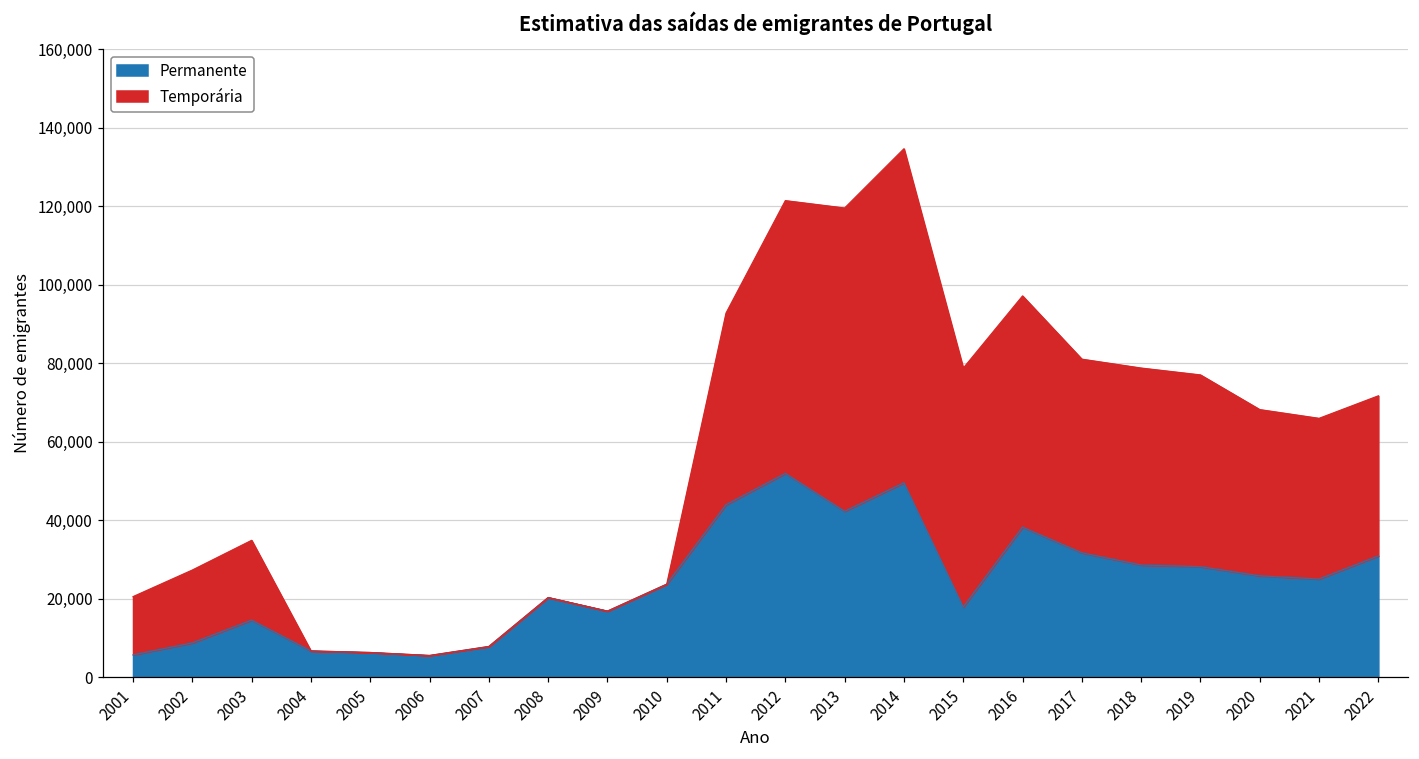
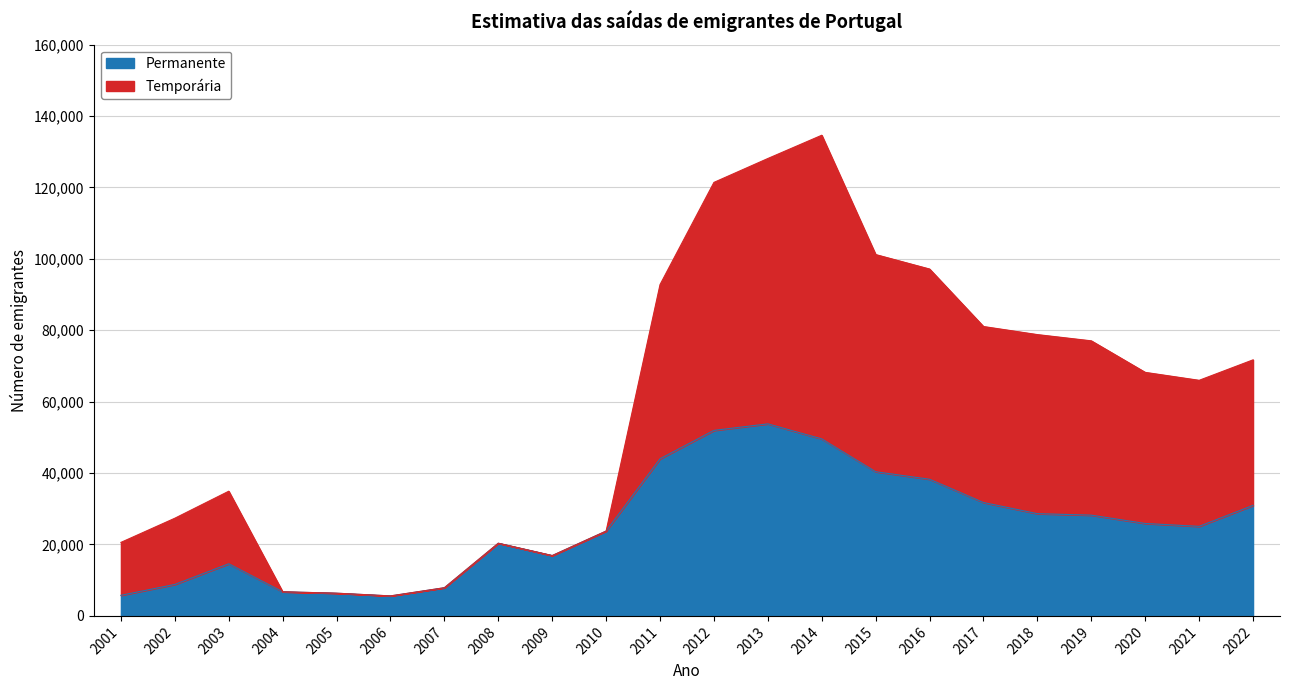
  {
    "Permanente": {
      "2001": "6,000",
      "2002": "9,000",
      "2003": "15,000",
      "2011": "44,000",
      "2012": "52,000",
-     "2013": "42,000",
+     "2013": "54,000",
      "2014": "50,000",
-     "2015": "18,000",
+     "2015": "40,000",
      "2016": "38,000",
      "2017": "32,000",
      "2018": "29,000",
      "2019": "28,000",
      "2020": "26,000",
      "2021": "25,000",
      "2022": "31,000"
    },
    "Temporária": {
      "2001": "15,000",
      "2002": "19,000",
      "2003": "20,000",
      "2011": "49,000",
      "2012": "69,000",
-     "2013": "77,000",
+     "2013": "74,000",
      "2014": "85,000",
      "2015": "61,000",
      "2016": "59,000",
      "2017": "49,000",
      "2018": "50,000",
      "2019": "49,000",
      "2020": "42,000",
      "2021": "41,000",
      "2022": "41,000"
    }
  }
